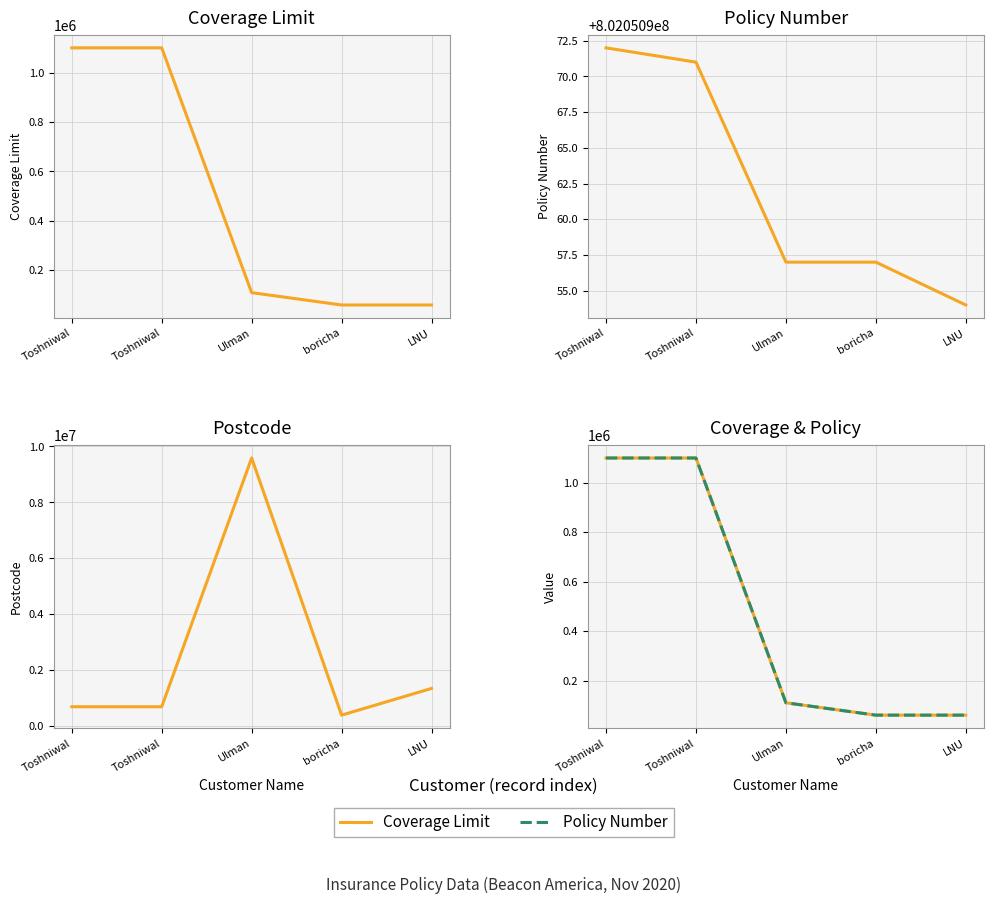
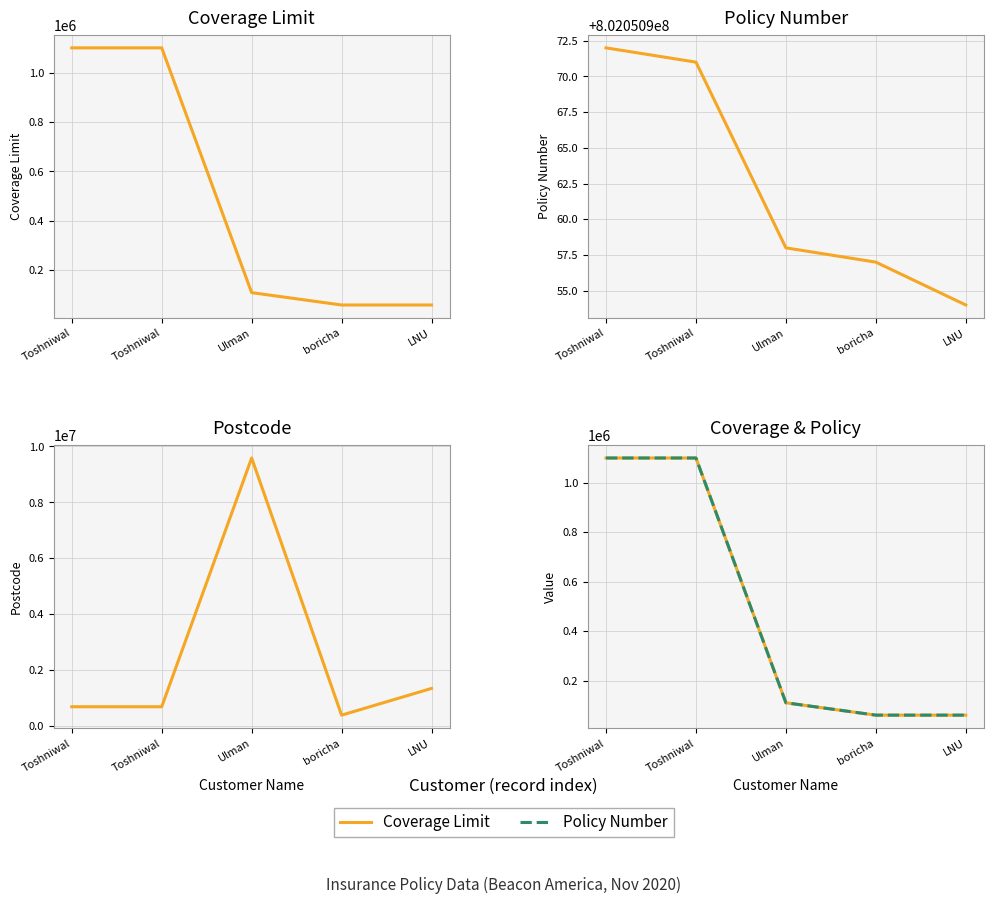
  {
    "Coverage Limit": {
      "Ulman": 110000,
      "boricha": 60000,
      "LNU": 60000
    },
    "Policy Number": {
-     "Ulman": 802050957,
+     "Ulman": 802050958,
      "boricha": 802050957,
      "LNU": 802050954
    },
    "Postcode": {
      "Ulman": 9600000,
      "boricha": 400000,
      "LNU": 1400000
    },
    "Coverage & Policy": {
      "Ulman": 110000,
      "boricha": 60000,
      "LNU": 60000
    }
  }
